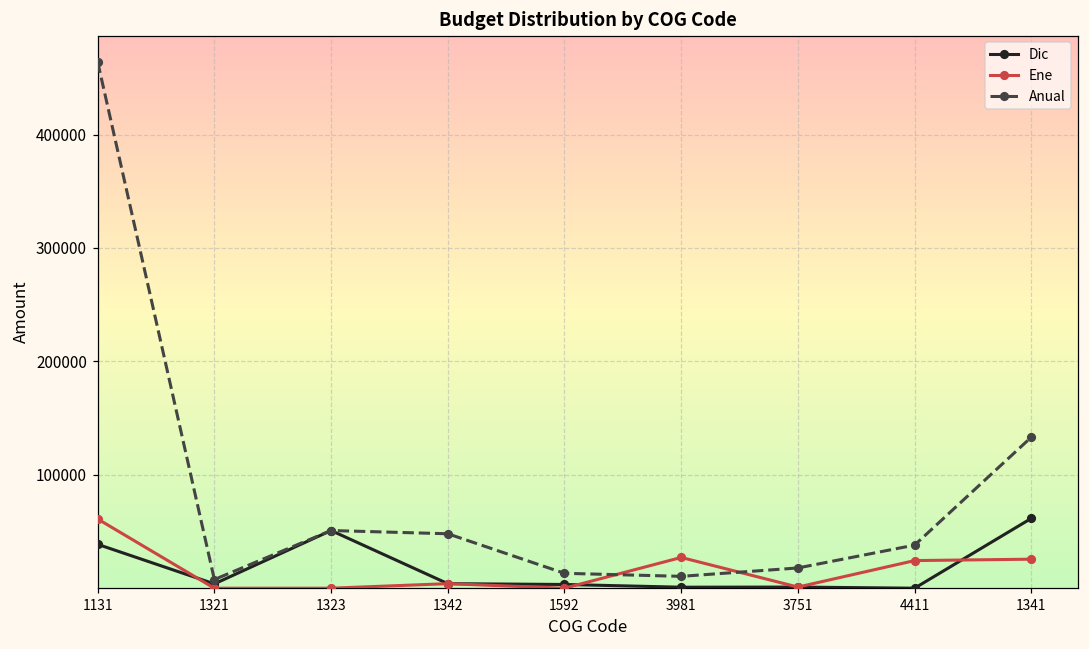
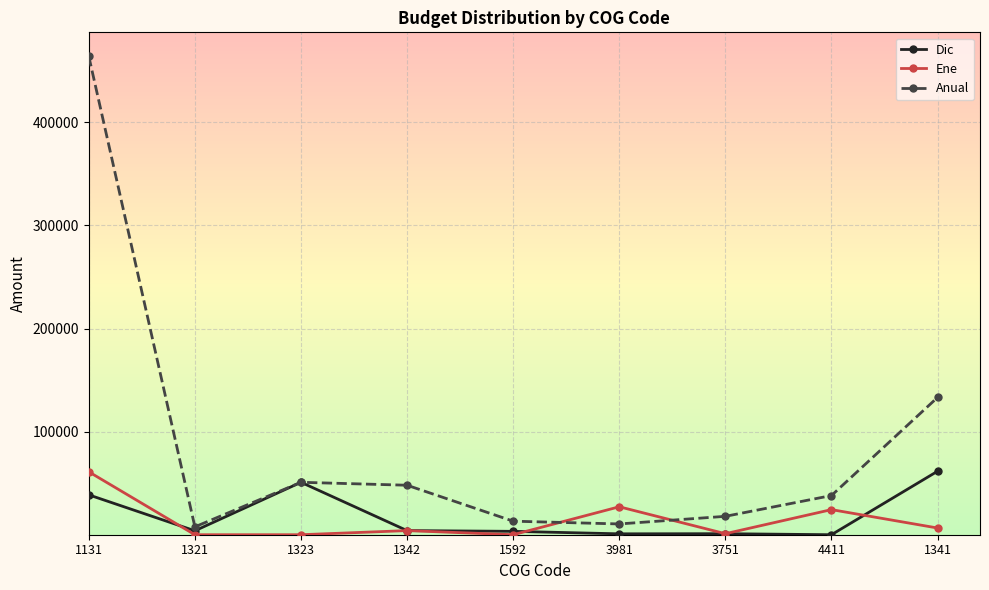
  {
    "Ene": {
      "1131": 61000,
      "1321": 0,
      "1323": 0,
      "1592": 0,
      "3981": 27000,
      "4411": 24000,
-     "1341": 26000
+     "1341": 7000
    }
  }
